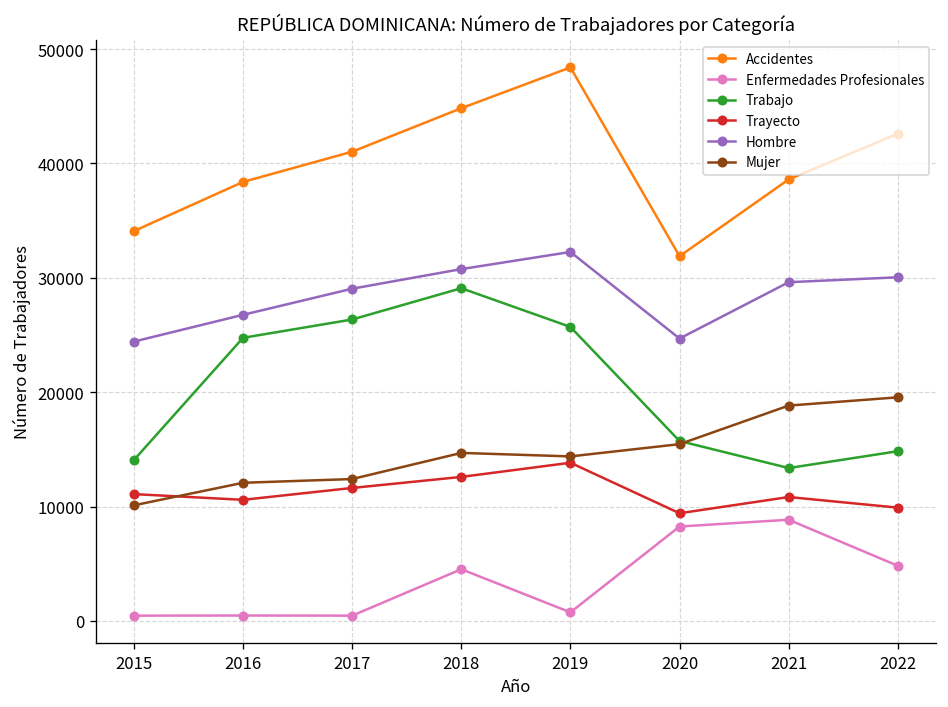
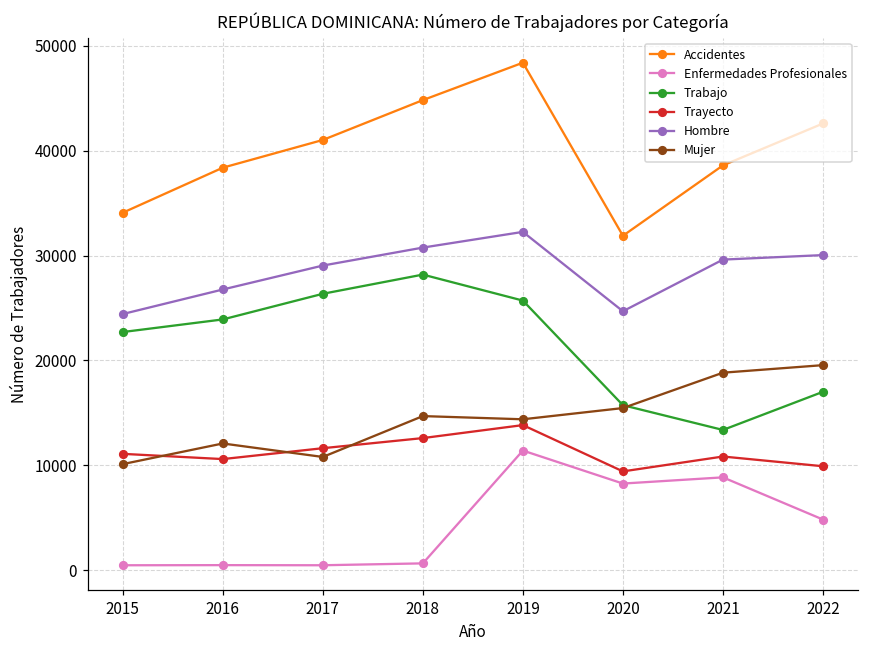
  {
    "Accidentes": {
      "2015": 34000,
      "2016": 38000,
      "2017": 41000,
      "2018": 45000,
      "2019": 48000,
      "2020": 32000,
      "2021": 39000
    },
    "Enfermedades Profesionales": {
      "2015": 0,
      "2016": 0,
      "2017": 0,
-     "2018": 5000,
-     "2019": 1000,
+     "2018": 1000,
+     "2019": 11000,
      "2020": 8000,
      "2021": 9000,
      "2022": 5000
    },
    "Trabajo": {
-     "2015": 14000,
-     "2016": 25000,
+     "2015": 23000,
+     "2016": 24000,
      "2017": 26000,
-     "2018": 29000,
+     "2018": 28000,
      "2019": 26000,
      "2020": 16000,
      "2021": 13000,
-     "2022": 15000
+     "2022": 17000
    },
    "Trayecto": {
      "2015": 11000,
      "2016": 11000,
      "2017": 12000,
      "2018": 13000,
      "2019": 14000,
      "2020": 9000,
      "2021": 11000,
      "2022": 10000
    },
    "Hombre": {
      "2015": 24000,
      "2016": 27000,
      "2017": 29000,
      "2018": 31000,
      "2019": 32000,
      "2020": 25000,
      "2021": 30000,
      "2022": 30000
    },
    "Mujer": {
      "2015": 10000,
      "2016": 12000,
-     "2017": 12000,
+     "2017": 11000,
      "2018": 15000,
      "2019": 14000,
      "2020": 15000,
      "2021": 19000,
      "2022": 20000
    }
  }
